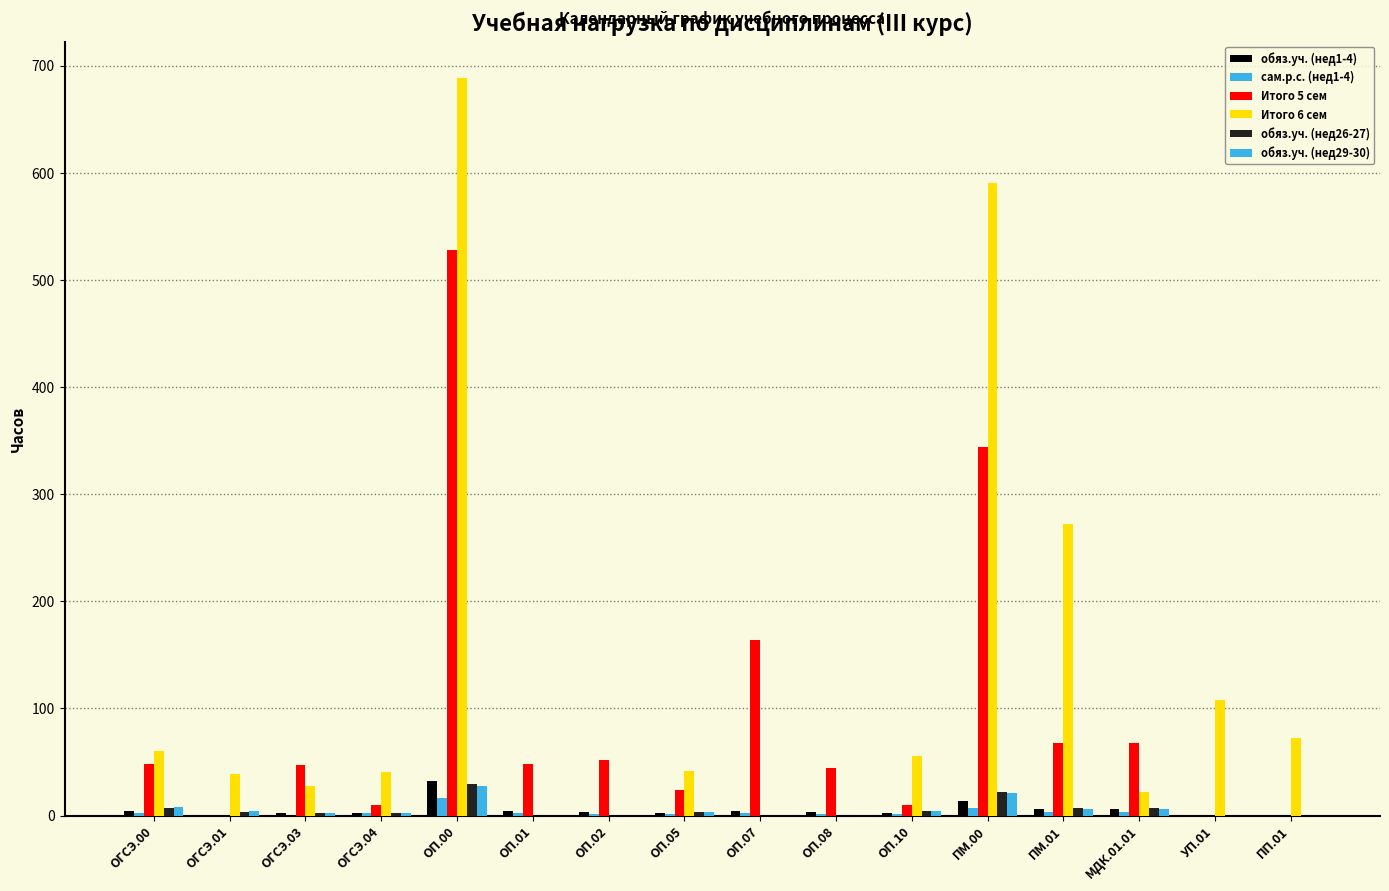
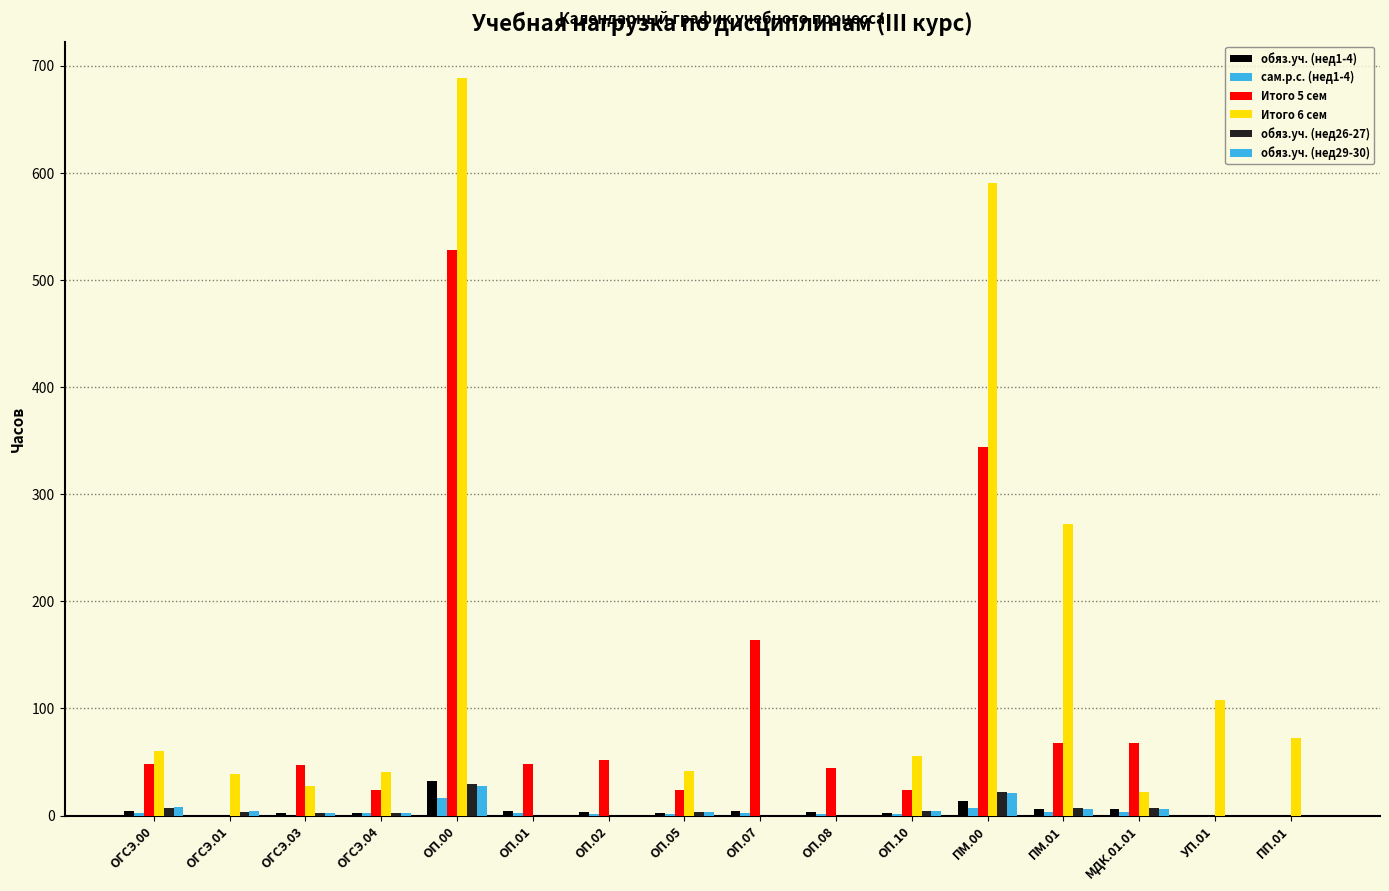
  {
    "Итого 5 сем": {
      "ОГСЭ.00": 48,
      "ОГСЭ.01": 0,
      "ОГСЭ.03": 47,
-     "ОГСЭ.04": 10,
+     "ОГСЭ.04": 24,
      "ОП.00": 528,
      "ОП.01": 48,
      "ОП.02": 52,
      "ОП.05": 24,
      "ОП.07": 164,
      "ОП.08": 44,
-     "ОП.10": 10,
+     "ОП.10": 24,
      "ПМ.00": 344,
      "ПМ.01": 68,
      "МДК.01.01": 68,
      "УП.01": 0,
      "ПП.01": 0
    },
    "Итого 6 сем": {
      "ОГСЭ.00": 60,
      "ОГСЭ.01": 39,
      "ОГСЭ.03": 28,
      "ОГСЭ.04": 41,
      "ОП.00": 688,
      "ОП.01": 0,
      "ОП.02": 0,
      "ОП.05": 42,
      "ОП.07": 0,
      "ОП.08": 0,
      "ОП.10": 56,
      "ПМ.00": 590,
      "ПМ.01": 272,
      "МДК.01.01": 22,
      "УП.01": 108,
      "ПП.01": 72
    }
  }
